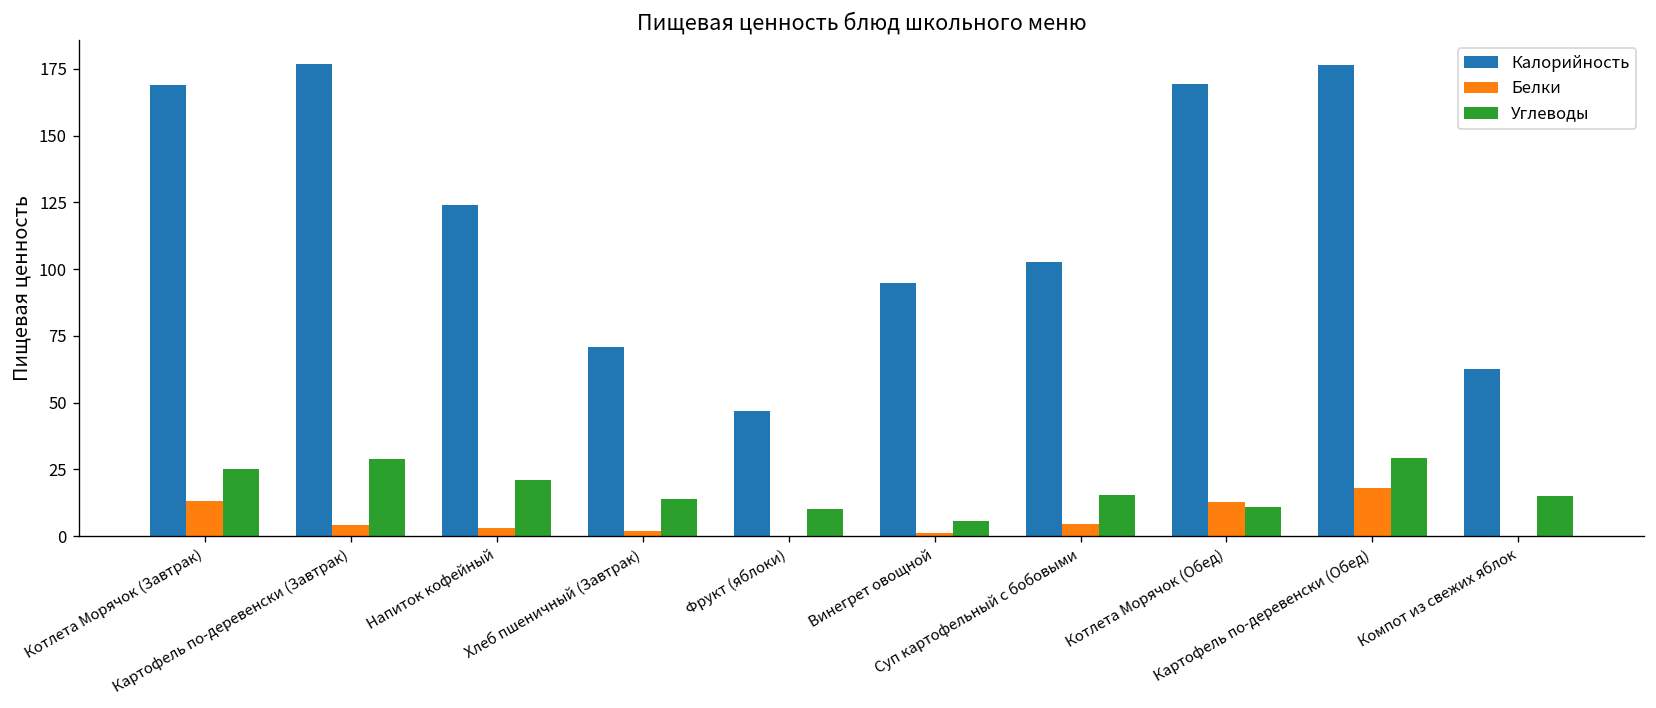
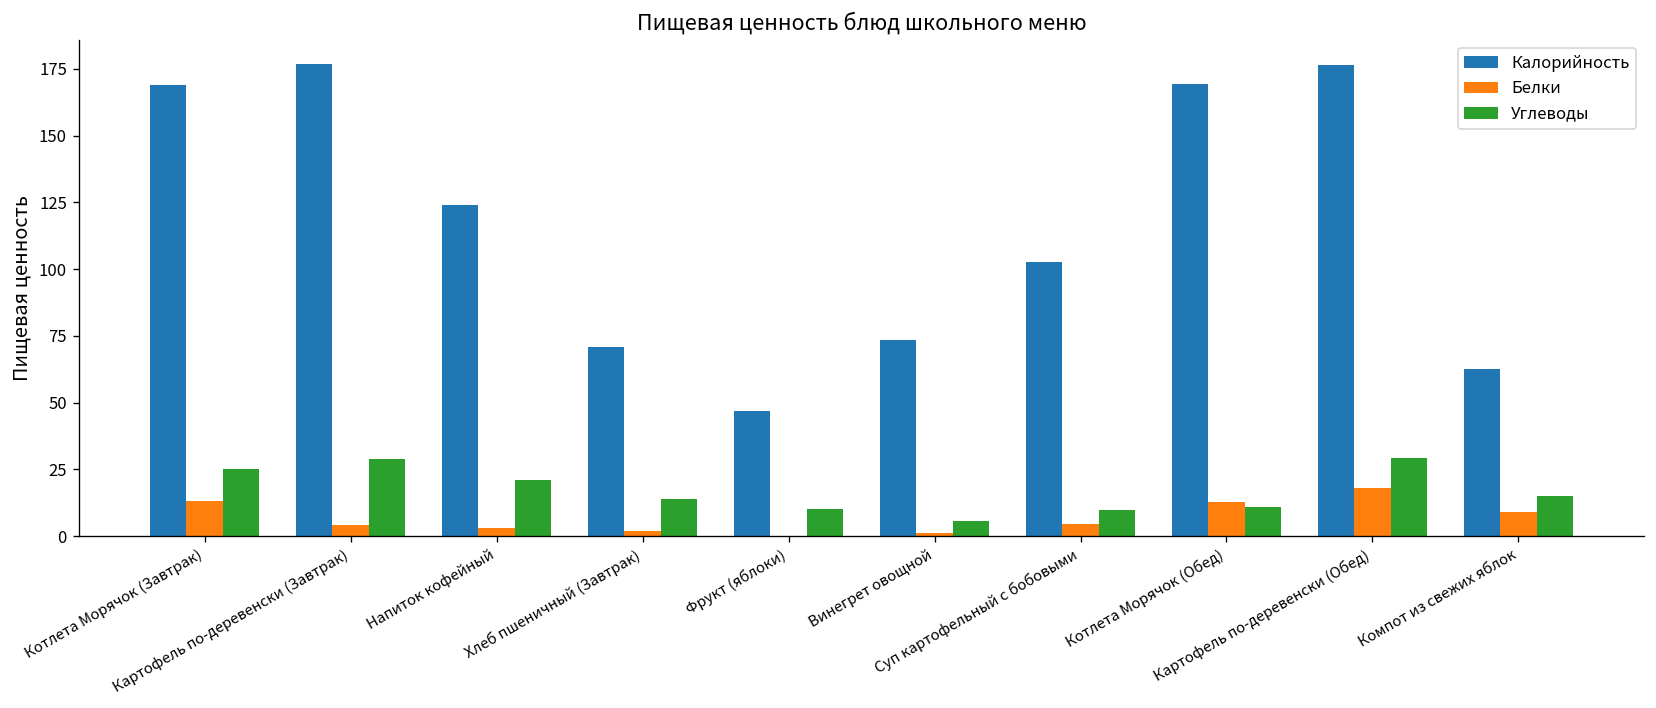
  {
    "Калорийность": {
      "Котлета Морячок (Завтрак)": 169,
      "Картофель по-деревенски (Завтрак)": 177,
      "Напиток кофейный": 124,
      "Хлеб пшеничный (Завтрак)": 71,
      "Фрукт (яблоки)": 47,
-     "Винегрет овощной": 95,
+     "Винегрет овощной": 73,
      "Суп картофельный с бобовыми": 103,
      "Котлета Морячок (Обед)": 169,
      "Картофель по-деревенски (Обед)": 177,
      "Компот из свежих яблок": 63
    },
    "Белки": {
      "Котлета Морячок (Завтрак)": 13,
      "Картофель по-деревенски (Завтрак)": 4,
      "Напиток кофейный": 3,
      "Хлеб пшеничный (Завтрак)": 2,
      "Фрукт (яблоки)": 0,
      "Суп картофельный с бобовыми": 5,
      "Котлета Морячок (Обед)": 13,
      "Картофель по-деревенски (Обед)": 18,
-     "Компот из свежих яблок": 0
+     "Компот из свежих яблок": 9
    },
    "Углеводы": {
      "Котлета Морячок (Завтрак)": 25,
      "Картофель по-деревенски (Завтрак)": 29,
      "Напиток кофейный": 21,
      "Хлеб пшеничный (Завтрак)": 14,
      "Фрукт (яблоки)": 10,
      "Винегрет овощной": 6,
-     "Суп картофельный с бобовыми": 15,
+     "Суп картофельный с бобовыми": 10,
      "Котлета Морячок (Обед)": 11,
      "Картофель по-деревенски (Обед)": 29,
      "Компот из свежих яблок": 15
    }
  }
